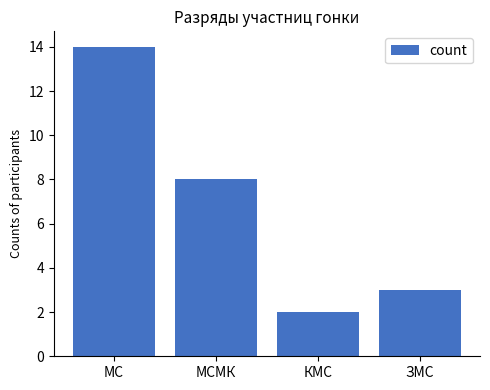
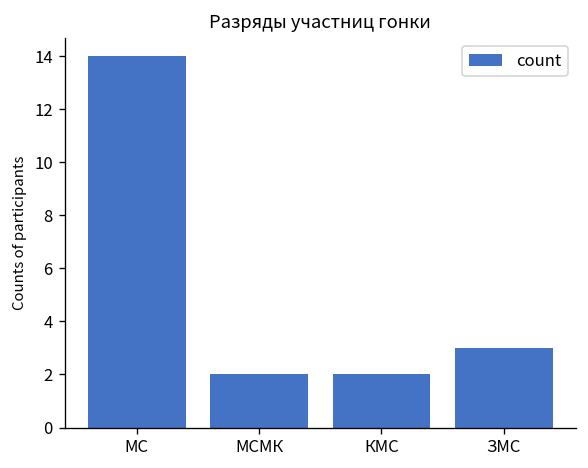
  {
    "МС": 14,
-   "МСМК": 8,
+   "МСМК": 2,
    "КМС": 2,
    "ЗМС": 3
  }
